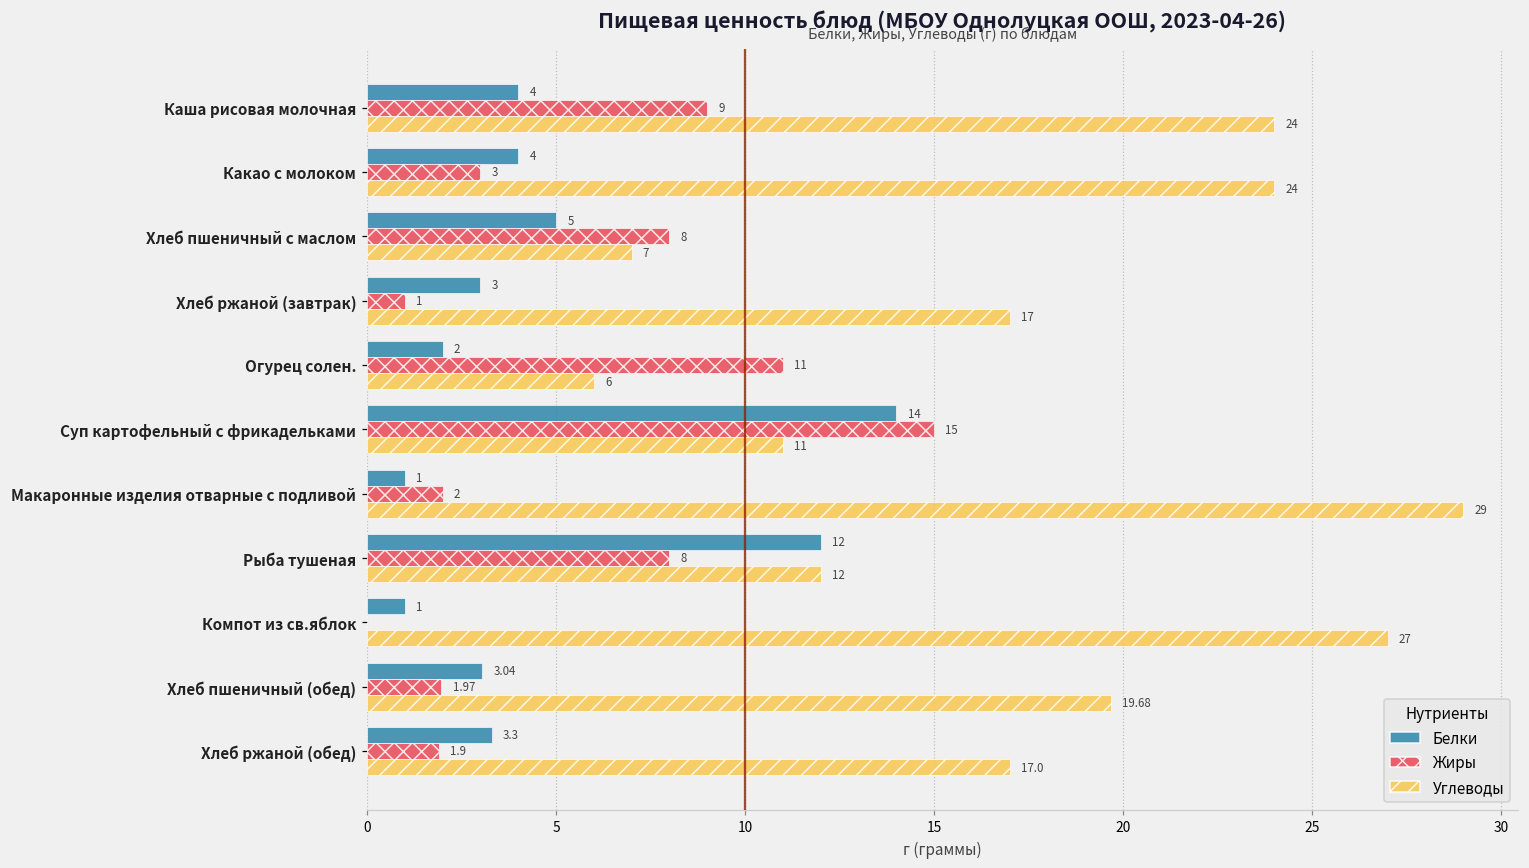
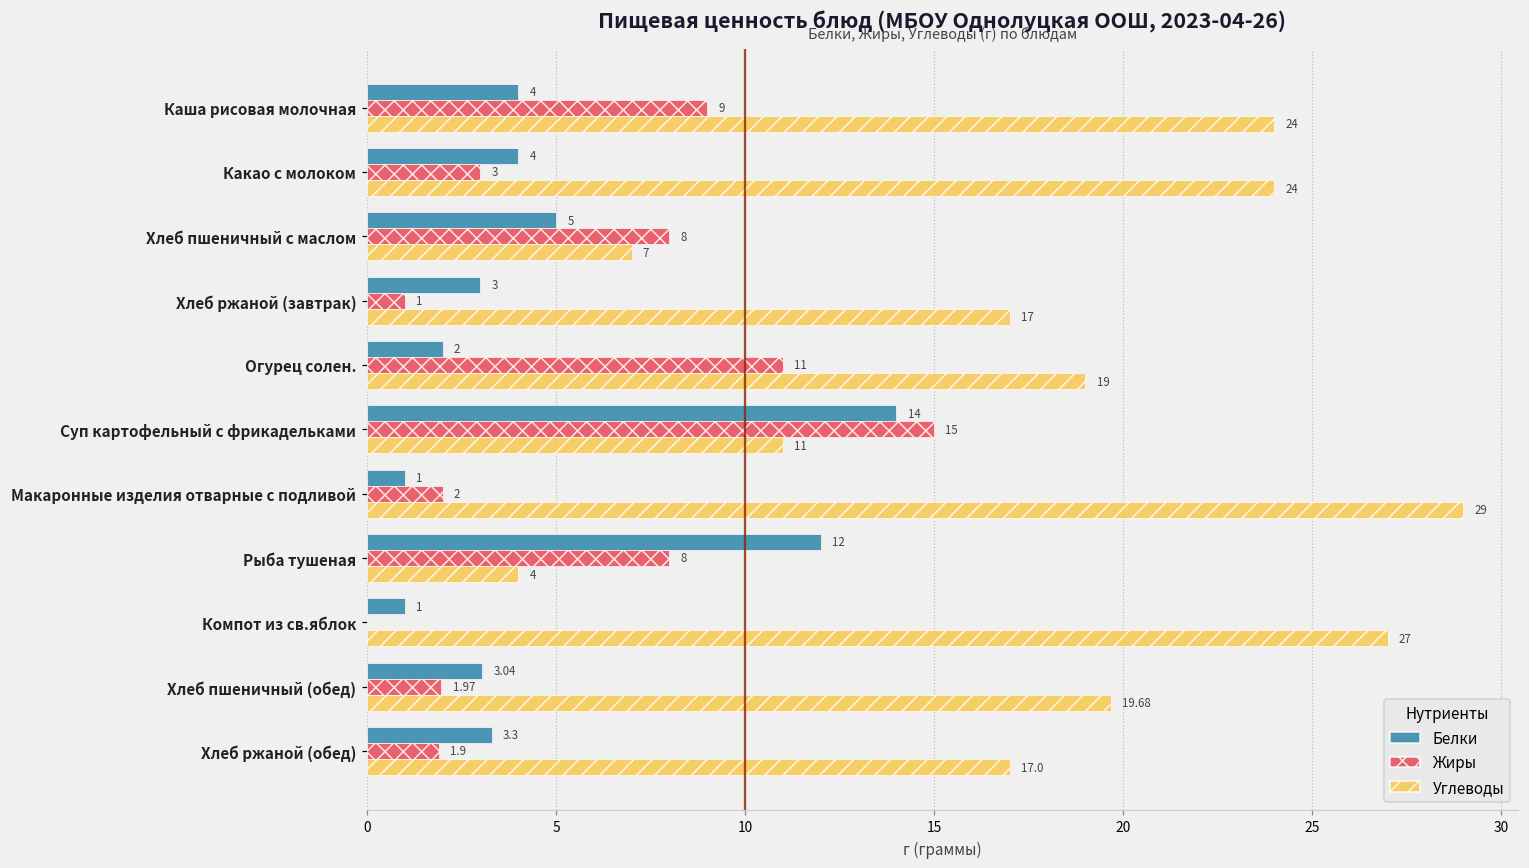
  {
    "Белки": {
      "Каша рисовая молочная": 4,
      "Какао с молоком": 4,
      "Хлеб пшеничный с маслом": 5,
      "Хлеб ржаной (завтрак)": 3,
      "Огурец солен.": 2,
      "Суп картофельный с фрикадельками": 14,
      "Макаронные изделия отварные с подливой": 1,
      "Рыба тушеная": 12,
      "Компот из св.яблок": 1,
      "Хлеб пшеничный (обед)": 3.04,
      "Хлеб ржаной (обед)": 3.3
    },
    "Жиры": {
      "Каша рисовая молочная": 9,
      "Какао с молоком": 3,
      "Хлеб пшеничный с маслом": 8,
      "Хлеб ржаной (завтрак)": 1,
      "Огурец солен.": 11,
      "Суп картофельный с фрикадельками": 15,
      "Макаронные изделия отварные с подливой": 2,
      "Рыба тушеная": 8,
      "Хлеб пшеничный (обед)": 1.97,
      "Хлеб ржаной (обед)": 1.9
    },
    "Углеводы": {
      "Каша рисовая молочная": 24,
      "Какао с молоком": 24,
      "Хлеб пшеничный с маслом": 7,
      "Хлеб ржаной (завтрак)": 17,
-     "Огурец солен.": 6,
+     "Огурец солен.": 19,
      "Суп картофельный с фрикадельками": 11,
      "Макаронные изделия отварные с подливой": 29,
-     "Рыба тушеная": 12,
+     "Рыба тушеная": 4,
      "Компот из св.яблок": 27,
      "Хлеб пшеничный (обед)": 19.68,
      "Хлеб ржаной (обед)": 17.0
    }
  }
